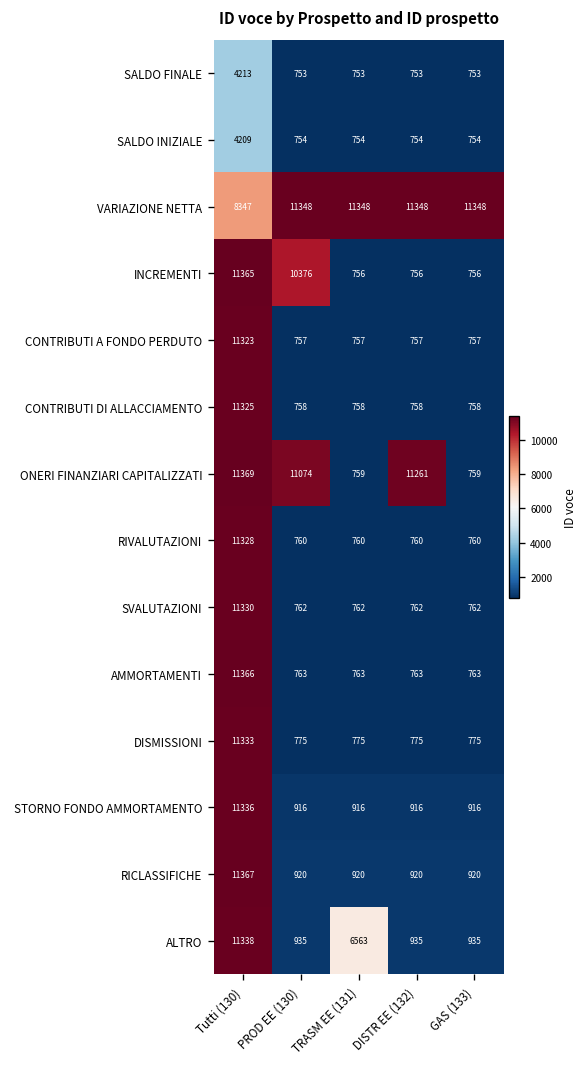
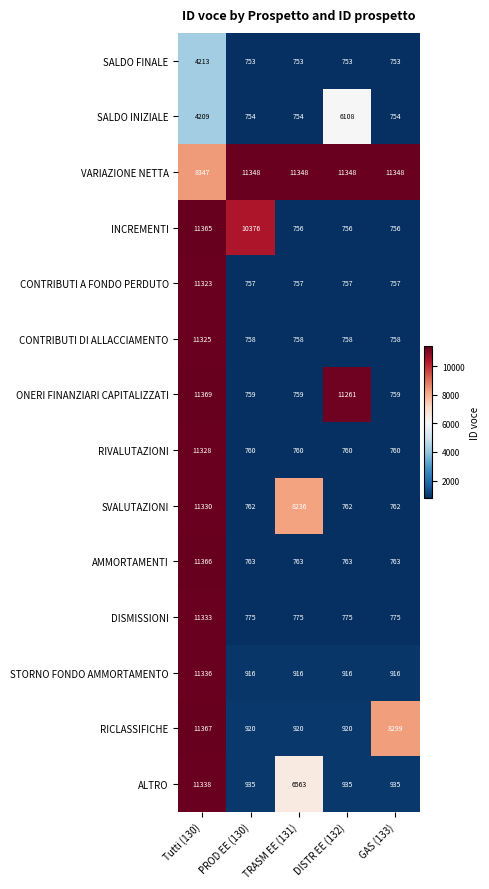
  {
    "SALDO FINALE": {
      "Tutti (130)": 4213,
      "PROD EE (130)": 753,
      "TRASM EE (131)": 753,
      "DISTR EE (132)": 753,
      "GAS (133)": 753
    },
    "SALDO INIZIALE": {
      "Tutti (130)": 4209,
      "PROD EE (130)": 754,
      "TRASM EE (131)": 754,
-     "DISTR EE (132)": 754,
+     "DISTR EE (132)": 6108,
      "GAS (133)": 754
    },
    "VARIAZIONE NETTA": {
      "Tutti (130)": 8347,
      "PROD EE (130)": 11348,
      "TRASM EE (131)": 11348,
      "DISTR EE (132)": 11348,
      "GAS (133)": 11348
    },
    "INCREMENTI": {
      "Tutti (130)": 11365,
      "PROD EE (130)": 10376,
      "TRASM EE (131)": 756,
      "DISTR EE (132)": 756,
      "GAS (133)": 756
    },
    "CONTRIBUTI A FONDO PERDUTO": {
      "Tutti (130)": 11323,
      "PROD EE (130)": 757,
      "TRASM EE (131)": 757,
      "DISTR EE (132)": 757,
      "GAS (133)": 757
    },
    "CONTRIBUTI DI ALLACCIAMENTO": {
      "Tutti (130)": 11325,
      "PROD EE (130)": 758,
      "TRASM EE (131)": 758,
      "DISTR EE (132)": 758,
      "GAS (133)": 758
    },
    "ONERI FINANZIARI CAPITALIZZATI": {
      "Tutti (130)": 11369,
-     "PROD EE (130)": 11074,
+     "PROD EE (130)": 759,
      "TRASM EE (131)": 759,
      "DISTR EE (132)": 11261,
      "GAS (133)": 759
    },
    "RIVALUTAZIONI": {
      "Tutti (130)": 11328,
      "PROD EE (130)": 760,
      "TRASM EE (131)": 760,
      "DISTR EE (132)": 760,
      "GAS (133)": 760
    },
    "SVALUTAZIONI": {
      "Tutti (130)": 11330,
      "PROD EE (130)": 762,
-     "TRASM EE (131)": 762,
+     "TRASM EE (131)": 8236,
      "DISTR EE (132)": 762,
      "GAS (133)": 762
    },
    "AMMORTAMENTI": {
      "Tutti (130)": 11366,
      "PROD EE (130)": 763,
      "TRASM EE (131)": 763,
      "DISTR EE (132)": 763,
      "GAS (133)": 763
    },
    "DISMISSIONI": {
      "Tutti (130)": 11333,
      "PROD EE (130)": 775,
      "TRASM EE (131)": 775,
      "DISTR EE (132)": 775,
      "GAS (133)": 775
    },
    "STORNO FONDO AMMORTAMENTO": {
      "Tutti (130)": 11336,
      "PROD EE (130)": 916,
      "TRASM EE (131)": 916,
      "DISTR EE (132)": 916,
      "GAS (133)": 916
    },
    "RICLASSIFICHE": {
      "Tutti (130)": 11367,
      "PROD EE (130)": 920,
      "TRASM EE (131)": 920,
      "DISTR EE (132)": 920,
-     "GAS (133)": 920
+     "GAS (133)": 8299
    },
    "ALTRO": {
      "Tutti (130)": 11338,
      "PROD EE (130)": 935,
      "TRASM EE (131)": 6563,
      "DISTR EE (132)": 935,
      "GAS (133)": 935
    }
  }
